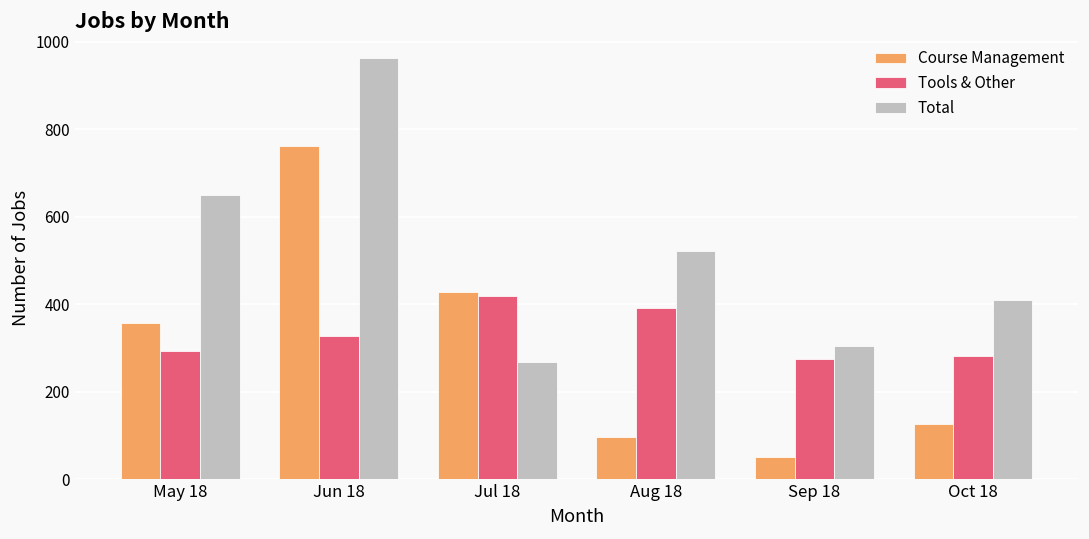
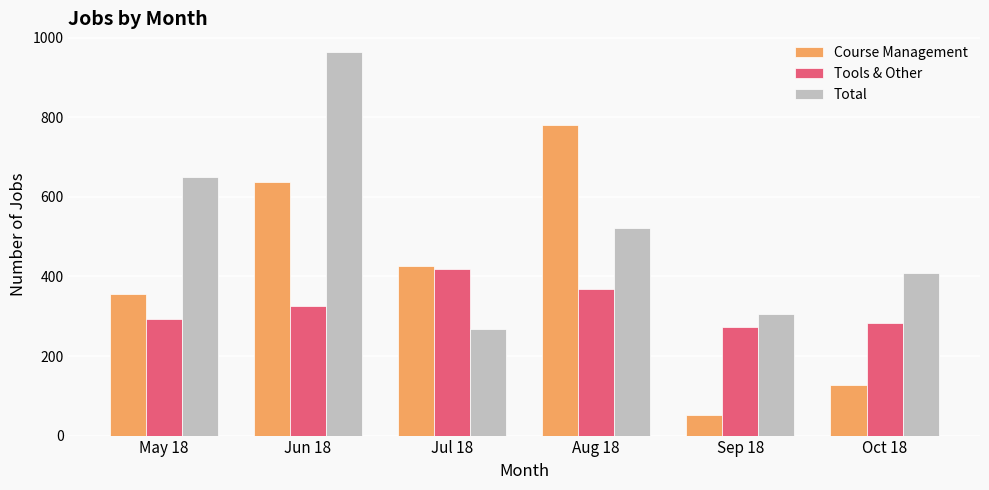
  {
    "Course Management": {
      "May 18": 360,
-     "Jun 18": 760,
+     "Jun 18": 640,
      "Jul 18": 430,
-     "Aug 18": 100,
+     "Aug 18": 780,
      "Sep 18": 50,
      "Oct 18": 130
    },
    "Tools & Other": {
      "May 18": 290,
      "Jun 18": 330,
      "Jul 18": 420,
-     "Aug 18": 390,
+     "Aug 18": 370,
      "Sep 18": 270,
      "Oct 18": 280
    },
    "Total": {
      "May 18": 650,
      "Jun 18": 960,
      "Jul 18": 270,
      "Aug 18": 520,
      "Sep 18": 310,
      "Oct 18": 410
    }
  }
